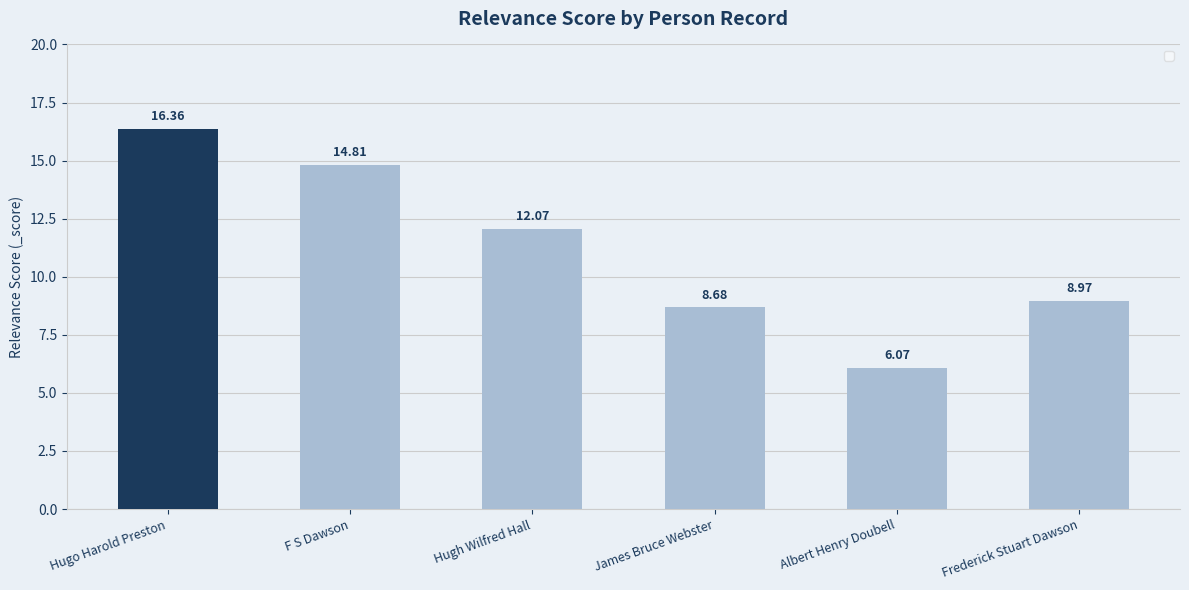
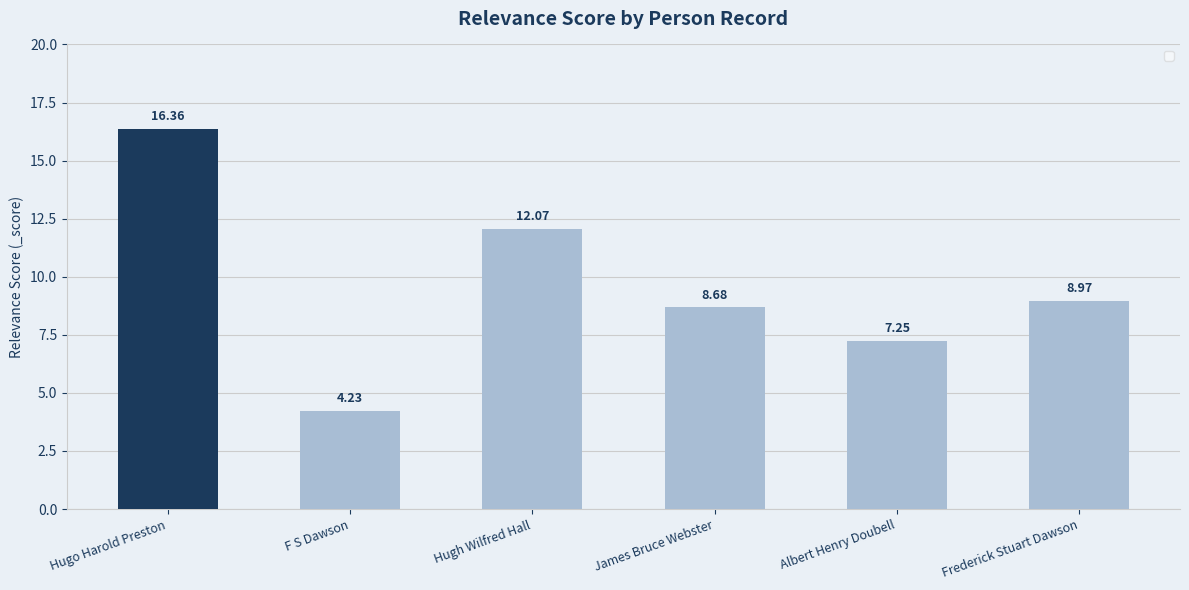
  {
    "Hugo Harold Preston": 16.36,
-   "F S Dawson": 14.81,
+   "F S Dawson": 4.23,
    "Hugh Wilfred Hall": 12.07,
    "James Bruce Webster": 8.68,
-   "Albert Henry Doubell": 6.07,
+   "Albert Henry Doubell": 7.25,
    "Frederick Stuart Dawson": 8.97
  }
